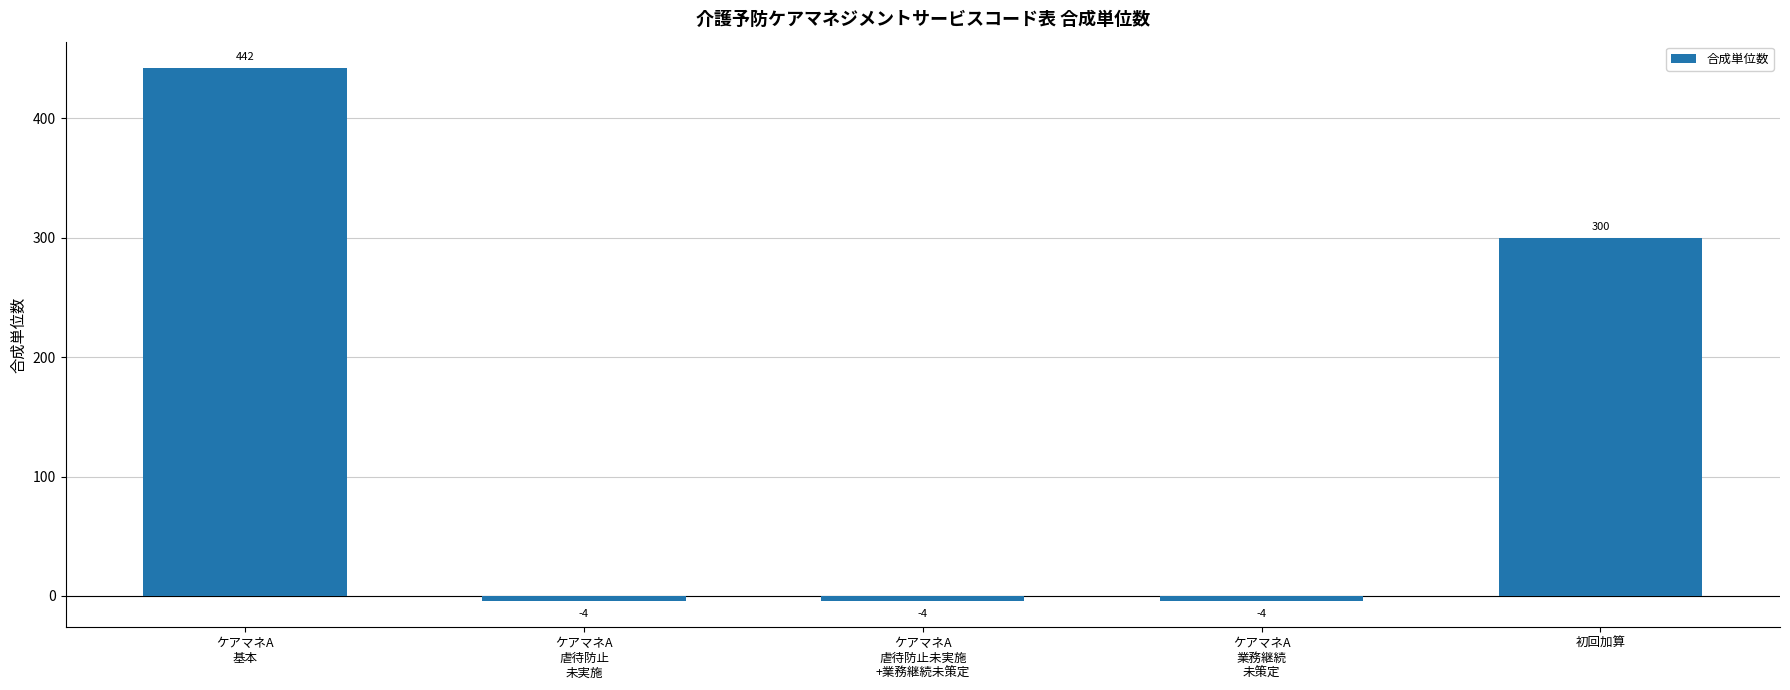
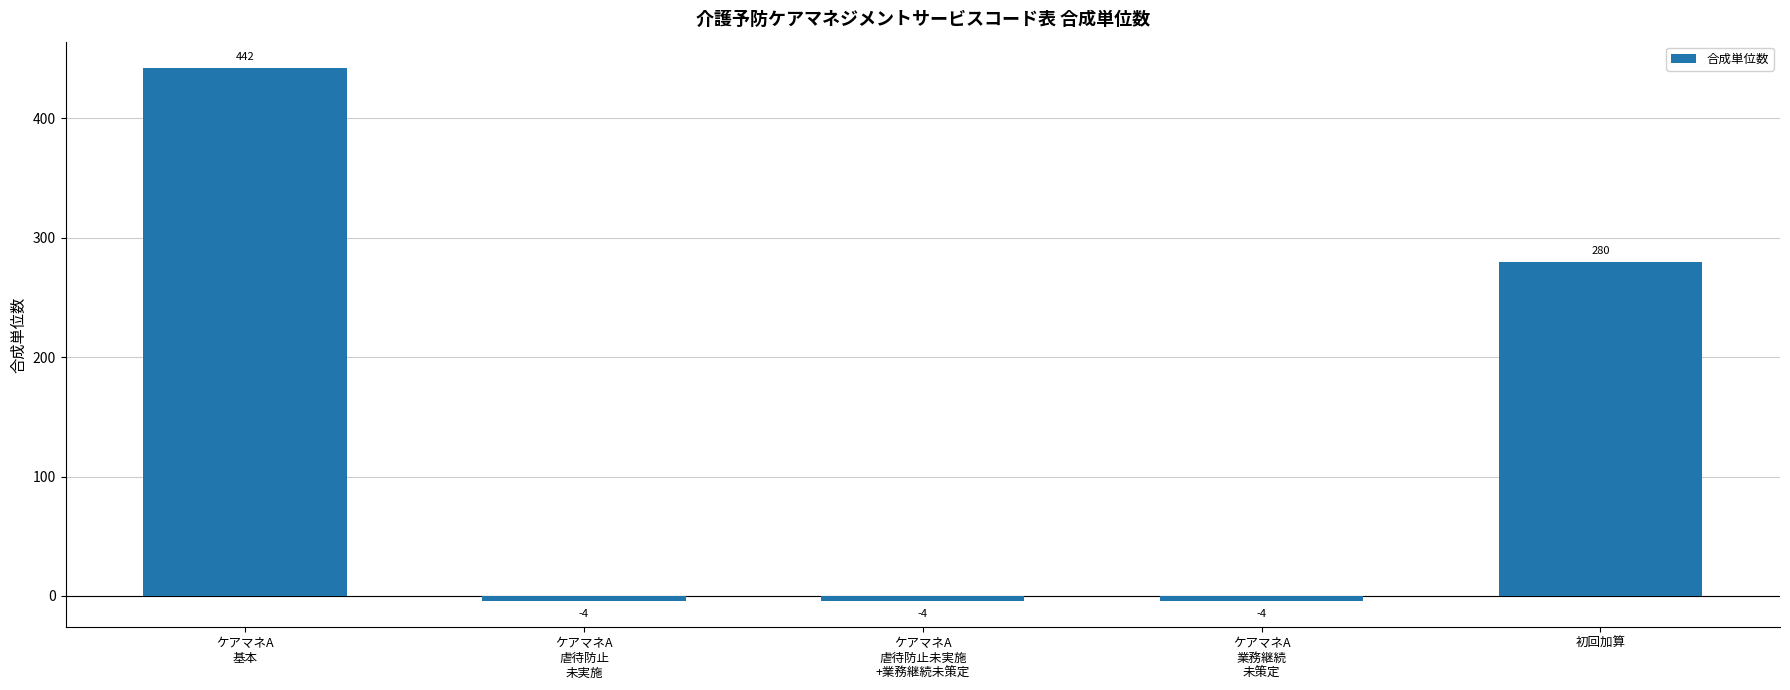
  {
    "ケアマネA 基本": 442,
    "ケアマネA 虐待防止 未実施": -4,
    "ケアマネA 虐待防止未実施 +業務継続未策定": -4,
    "ケアマネA 業務継続 未策定": -4,
-   "初回加算": 300
+   "初回加算": 280
  }
